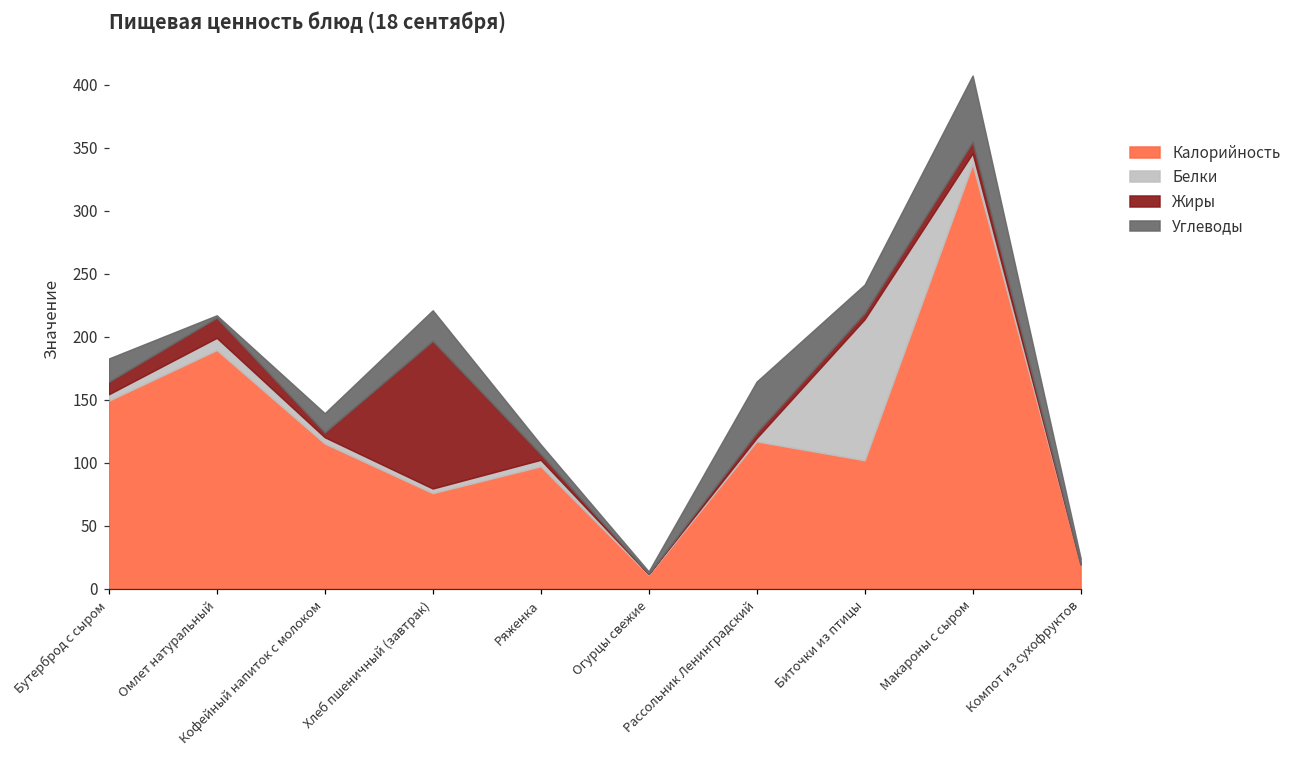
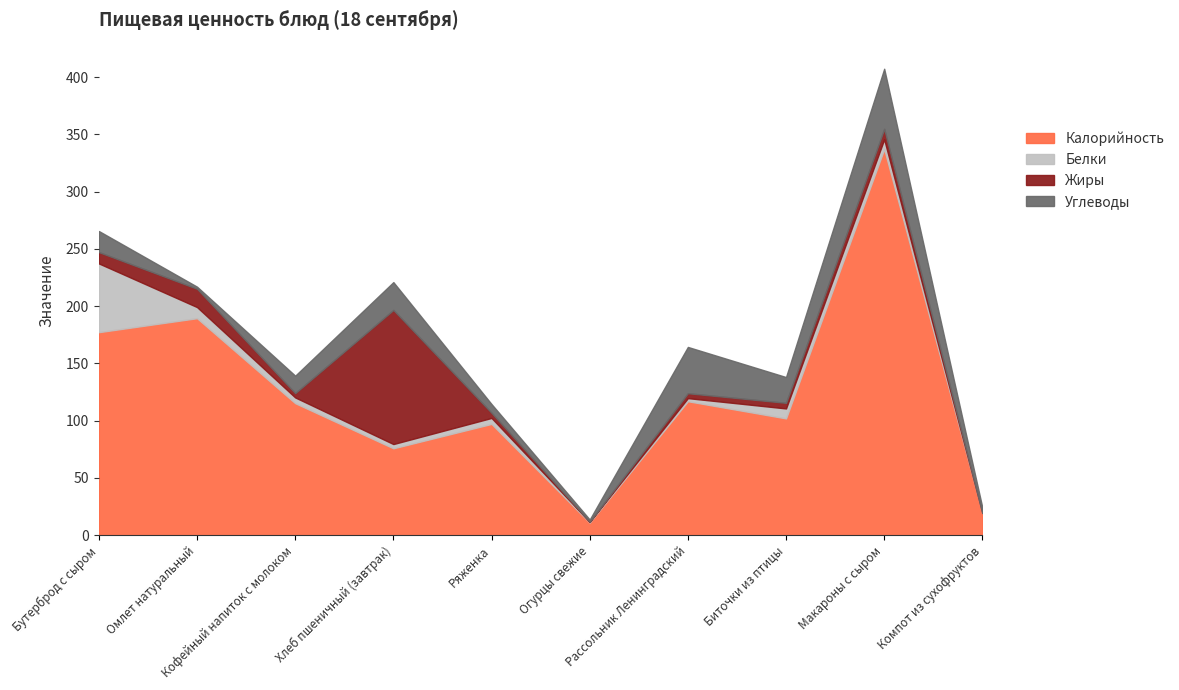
  {
    "Калорийность": {
-     "Бутерброд с сыром": 149,
+     "Бутерброд с сыром": 177,
      "Омлет натуральный": 190,
      "Кофейный напиток с молоком": 115,
      "Хлеб пшеничный (завтрак)": 76,
      "Ряженка": 97,
      "Рассольник Ленинградский": 117,
      "Биточки из птицы": 102,
      "Макароны с сыром": 337
    },
    "Белки": {
-     "Бутерброд с сыром": 5,
+     "Бутерброд с сыром": 60,
      "Омлет натуральный": 10,
      "Кофейный напиток с молоком": 5,
      "Хлеб пшеничный (завтрак)": 4,
      "Ряженка": 5,
      "Рассольник Ленинградский": 3,
-     "Биточки из птицы": 112,
+     "Биточки из птицы": 9,
      "Макароны с сыром": 9
    },
    "Жиры": {
      "Бутерброд с сыром": 10,
      "Кофейный напиток с молоком": 4,
      "Хлеб пшеничный (завтрак)": 117,
      "Ряженка": 5,
      "Рассольник Ленинградский": 4,
      "Биточки из птицы": 5,
      "Макароны с сыром": 9
    },
    "Углеводы": {
      "Бутерброд с сыром": 18,
      "Кофейный напиток с молоком": 15,
      "Хлеб пшеничный (завтрак)": 24,
      "Ряженка": 8,
      "Рассольник Ленинградский": 40,
      "Биточки из птицы": 23,
      "Макароны с сыром": 53,
      "Компот из сухофруктов": 5
    }
  }
